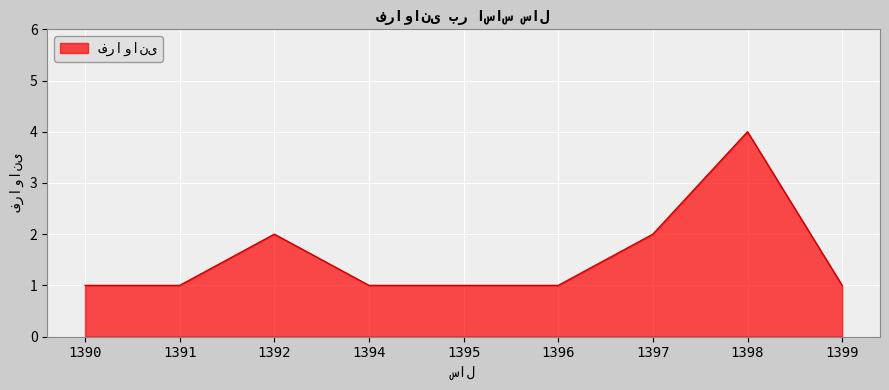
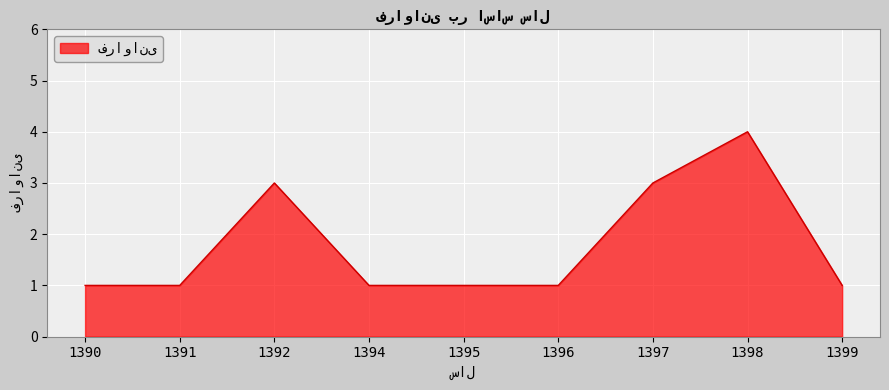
  {
    "1390": 1,
    "1391": 1,
-   "1392": 2,
+   "1392": 3,
    "1394": 1,
    "1395": 1,
    "1396": 1,
-   "1397": 2,
+   "1397": 3,
    "1398": 4,
    "1399": 1
  }
